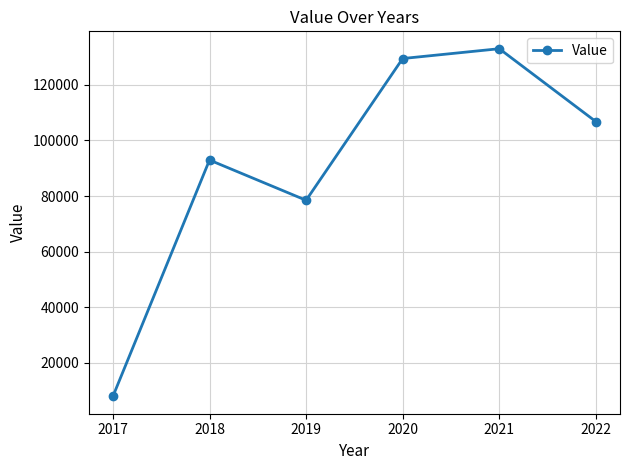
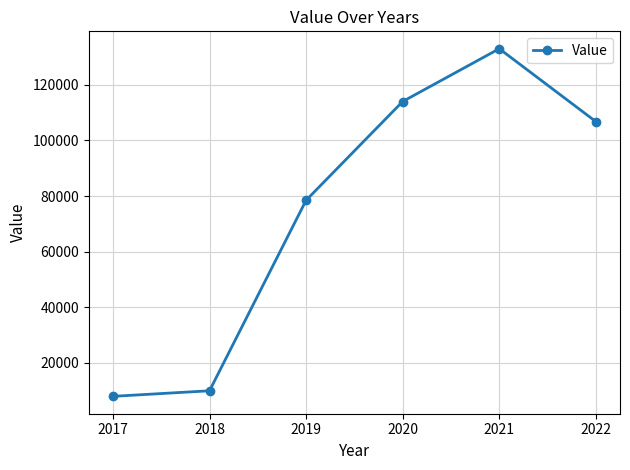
  {
    "2017": 8000,
-   "2018": 93000,
+   "2018": 10000,
    "2019": 78000,
-   "2020": 129000,
+   "2020": 114000,
    "2021": 133000,
    "2022": 107000
  }
